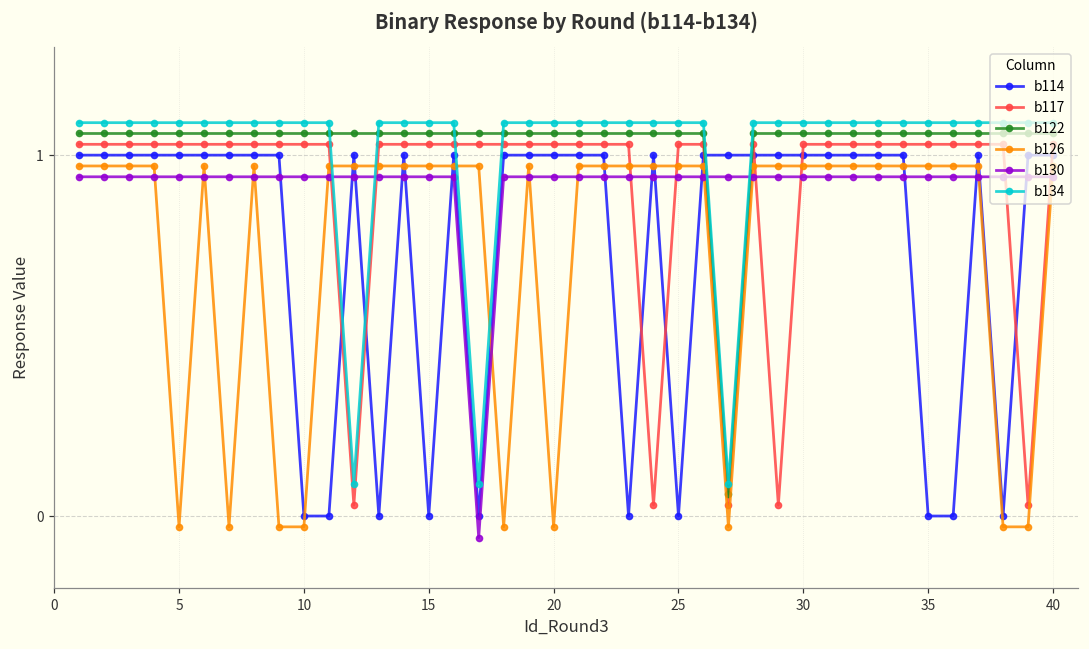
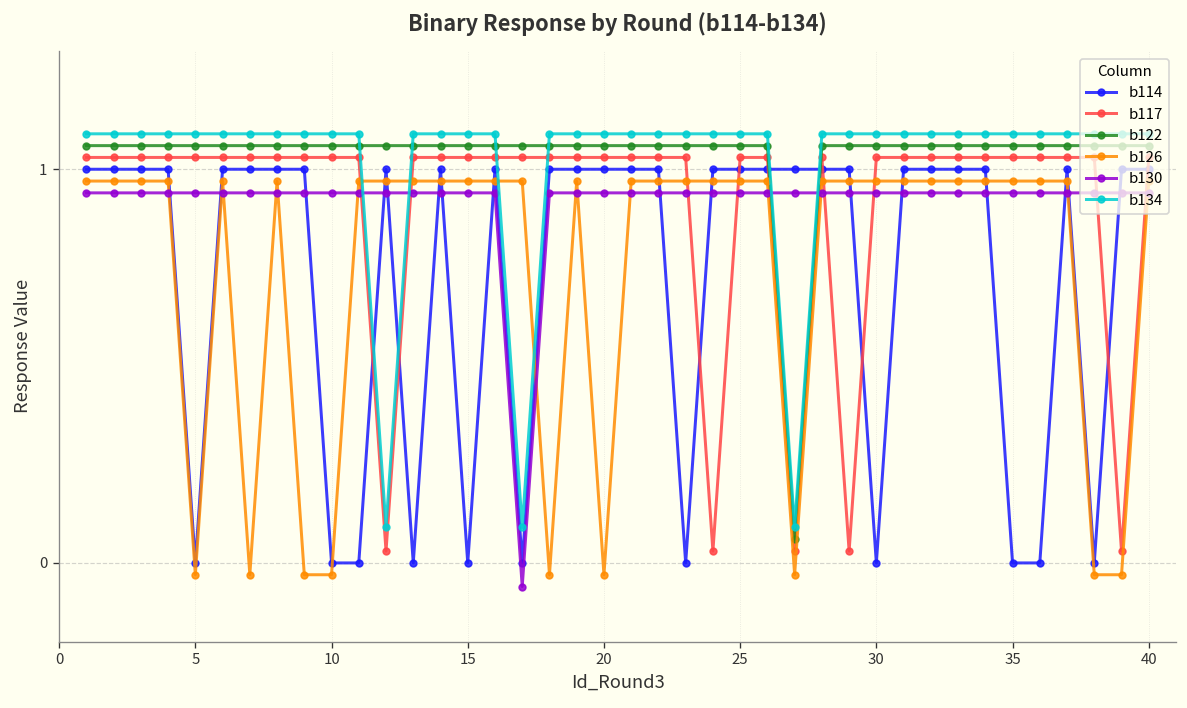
  {
    "b114": {
-     "5": 1,
+     "5": 0,
      "10": 0,
      "15": 0,
      "20": 1,
-     "25": 0,
-     "30": 1,
+     "25": 1,
+     "30": 0,
      "35": 0
    },
    "b117": {
      "5": 1.03,
      "10": 1.03,
      "15": 1.03,
      "20": 1.03,
      "25": 1.03,
      "30": 1.03,
      "35": 1.03
    },
    "b122": {
      "5": 1.06,
      "10": 1.06,
      "15": 1.06,
      "20": 1.06,
      "25": 1.06,
      "30": 1.06,
      "35": 1.06
    },
    "b126": {
      "5": -0.03,
      "10": -0.03,
      "15": 0.97,
      "20": -0.03,
      "25": 0.97,
      "30": 0.97,
      "35": 0.97
    },
    "b130": {
      "5": 0.94,
      "10": 0.94,
      "15": 0.94,
      "20": 0.94,
      "25": 0.94,
      "30": 0.94,
      "35": 0.94
    },
    "b134": {
      "5": 1.09,
      "10": 1.09,
      "15": 1.09,
      "20": 1.09,
      "25": 1.09,
      "30": 1.09,
      "35": 1.09
    }
  }
